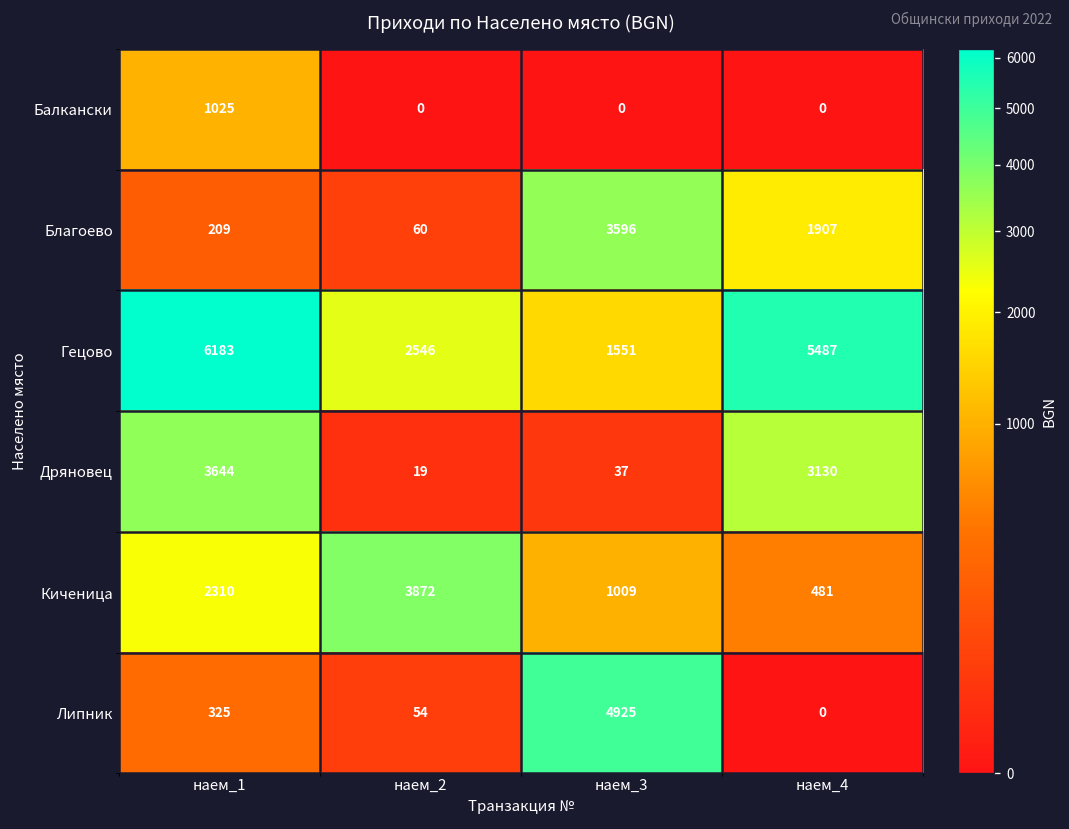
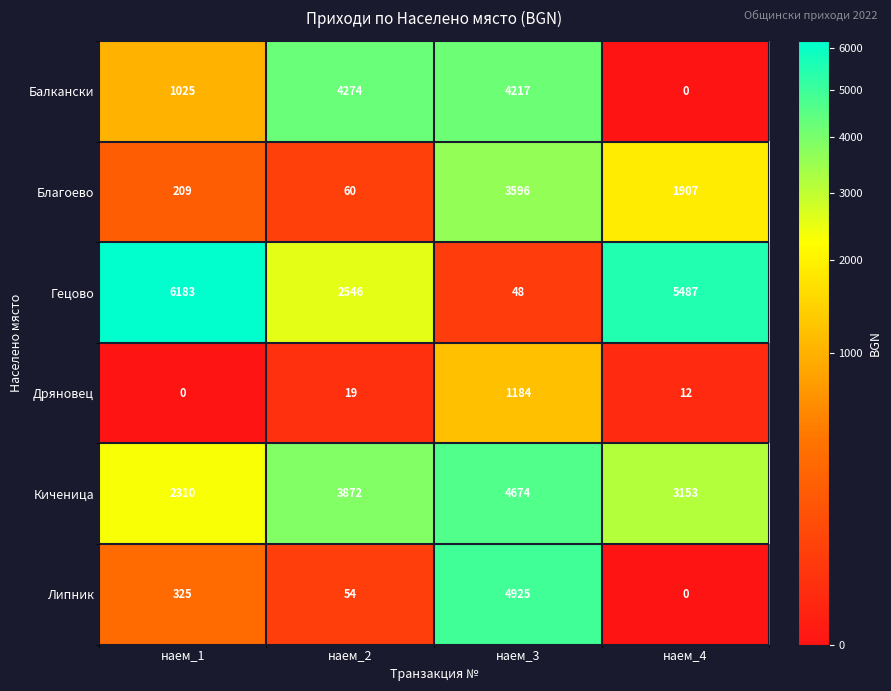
  {
    "Балкански": {
      "наем_1": 1025,
-     "наем_2": 0,
-     "наем_3": 0,
+     "наем_2": 4274,
+     "наем_3": 4217,
      "наем_4": 0
    },
    "Благоево": {
      "наем_1": 209,
      "наем_2": 60,
      "наем_3": 3596,
      "наем_4": 1907
    },
    "Гецово": {
      "наем_1": 6183,
      "наем_2": 2546,
-     "наем_3": 1551,
+     "наем_3": 48,
      "наем_4": 5487
    },
    "Дряновец": {
-     "наем_1": 3644,
+     "наем_1": 0,
      "наем_2": 19,
-     "наем_3": 37,
-     "наем_4": 3130
+     "наем_3": 1184,
+     "наем_4": 12
    },
    "Киченица": {
      "наем_1": 2310,
      "наем_2": 3872,
-     "наем_3": 1009,
-     "наем_4": 481
+     "наем_3": 4674,
+     "наем_4": 3153
    },
    "Липник": {
      "наем_1": 325,
      "наем_2": 54,
      "наем_3": 4925,
      "наем_4": 0
    }
  }
